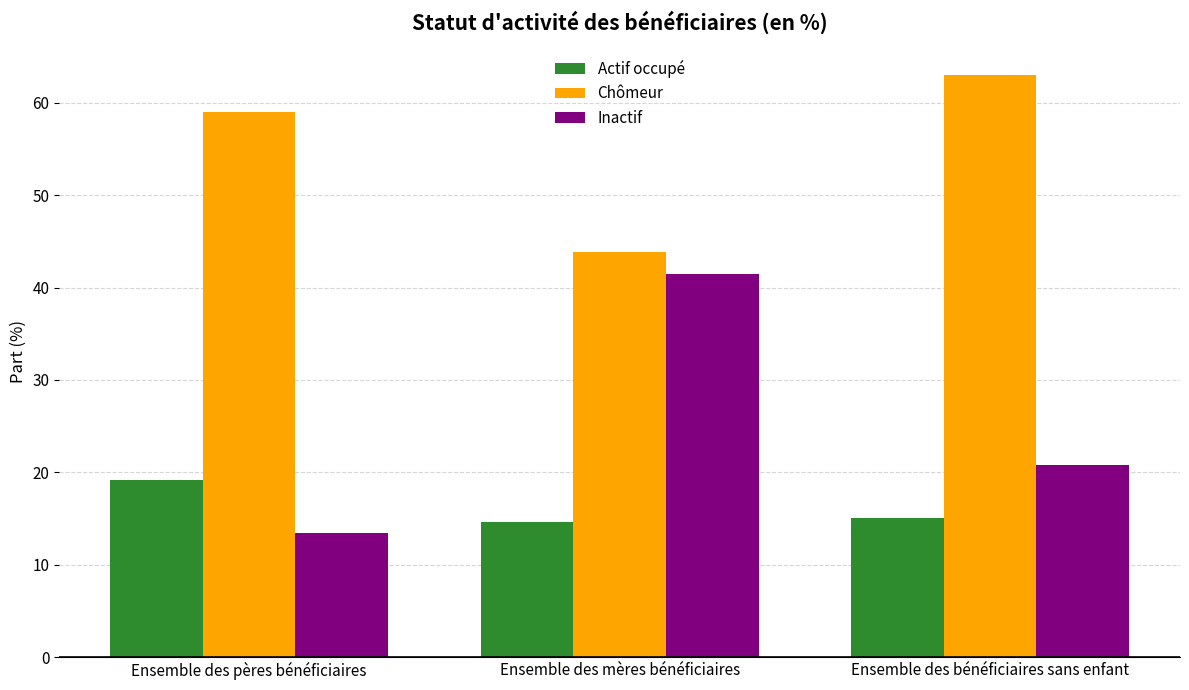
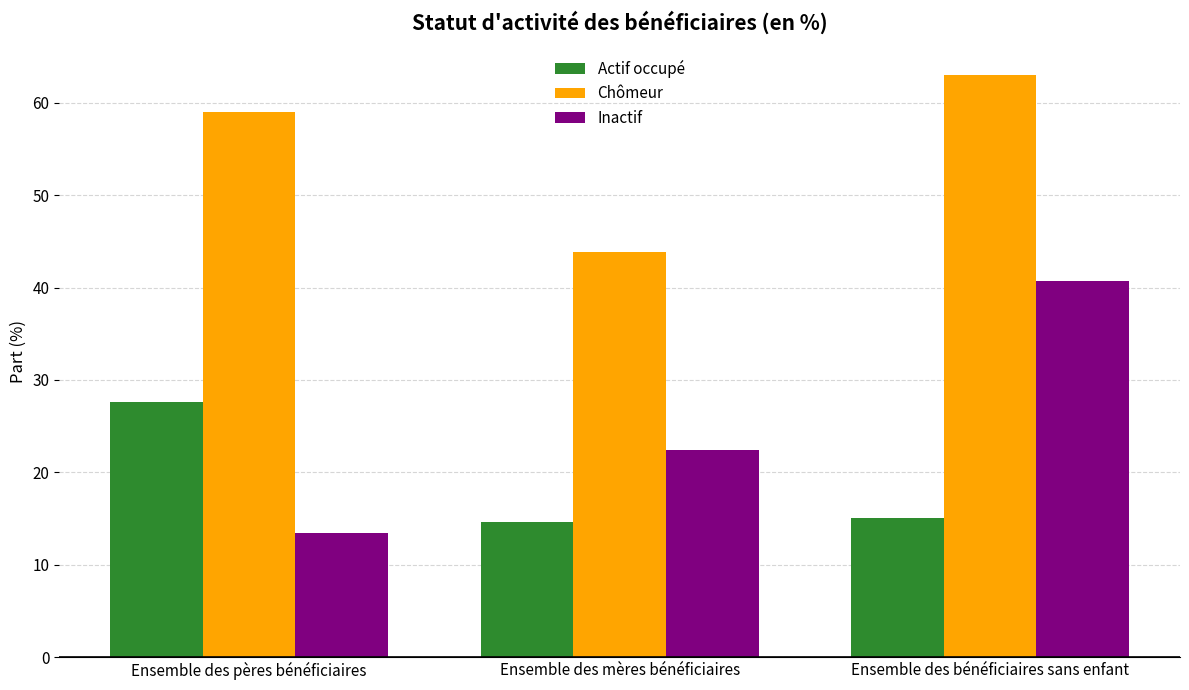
  {
    "Actif occupé": {
-     "Ensemble des pères bénéficiaires": 19,
+     "Ensemble des pères bénéficiaires": 28,
      "Ensemble des mères bénéficiaires": 15,
      "Ensemble des bénéficiaires sans enfant": 15
    },
    "Chômeur": {
      "Ensemble des pères bénéficiaires": 59,
      "Ensemble des mères bénéficiaires": 44,
      "Ensemble des bénéficiaires sans enfant": 63
    },
    "Inactif": {
      "Ensemble des pères bénéficiaires": 13,
-     "Ensemble des mères bénéficiaires": 42,
-     "Ensemble des bénéficiaires sans enfant": 21
+     "Ensemble des mères bénéficiaires": 22,
+     "Ensemble des bénéficiaires sans enfant": 41
    }
  }
